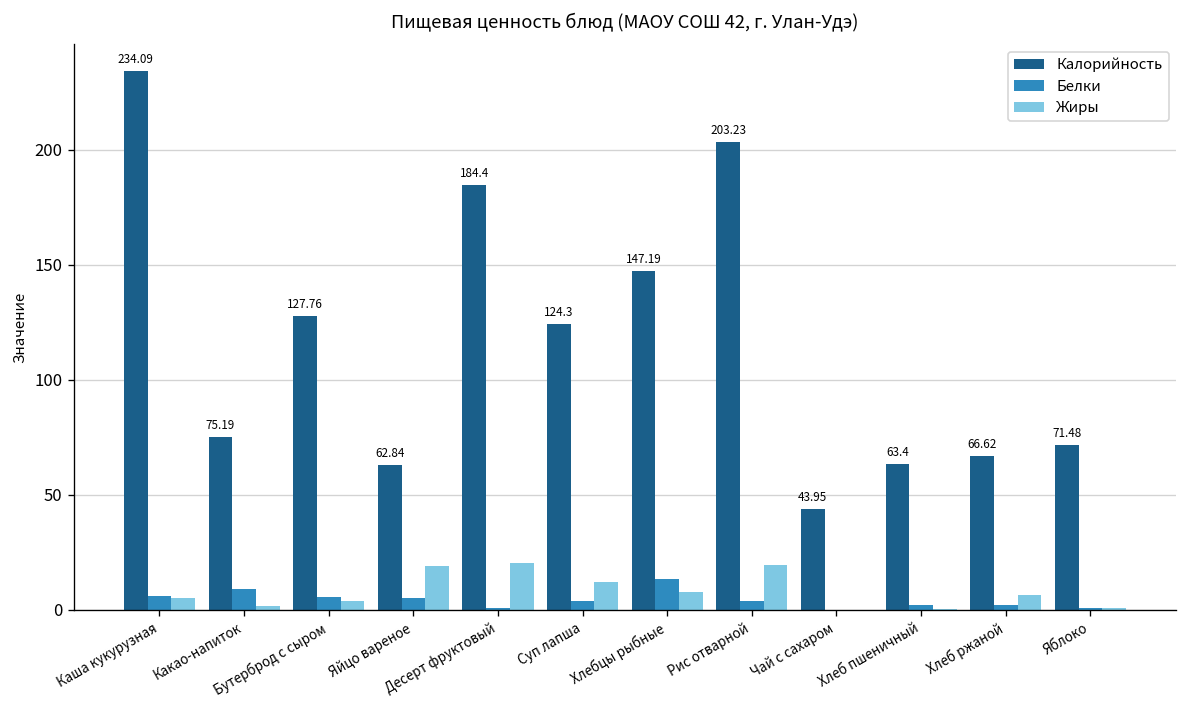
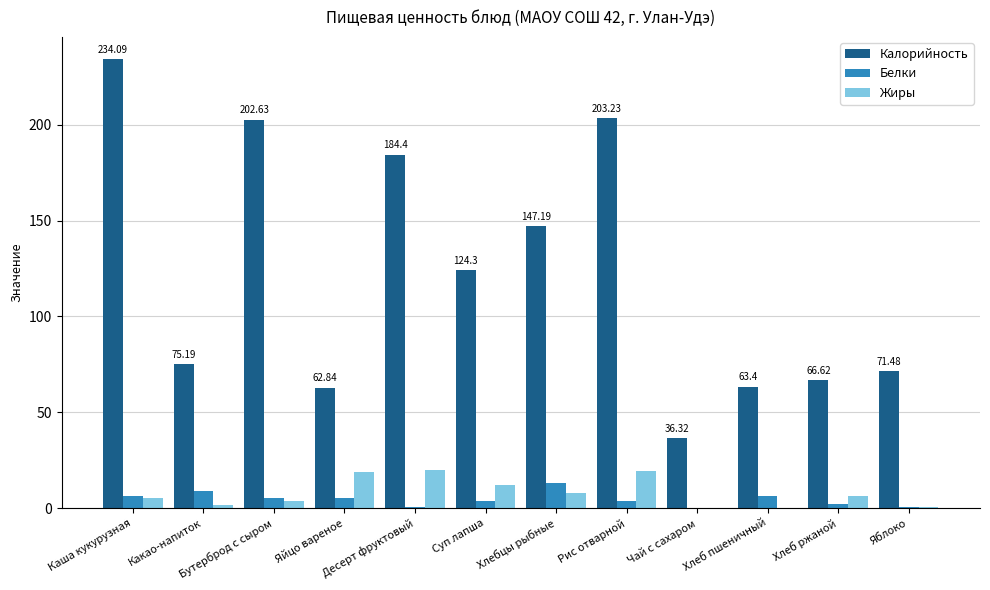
  {
    "Калорийность": {
      "Каша кукурузная": 234.09,
      "Какао-напиток": 75.19,
-     "Бутерброд с сыром": 127.76,
+     "Бутерброд с сыром": 202.63,
      "Яйцо вареное": 62.84,
      "Десерт фруктовый": 184.4,
      "Суп лапша": 124.3,
      "Хлебцы рыбные": 147.19,
      "Рис отварной": 203.23,
-     "Чай с сахаром": 43.95,
+     "Чай с сахаром": 36.32,
      "Хлеб пшеничный": 63.4,
      "Хлеб ржаной": 66.62,
      "Яблоко": 71.48
    },
    "Белки": {
      "Каша кукурузная": 6,
      "Какао-напиток": 9,
      "Бутерброд с сыром": 5,
      "Яйцо вареное": 5,
      "Суп лапша": 4,
      "Хлебцы рыбные": 13,
      "Рис отварной": 4,
      "Чай с сахаром": 0,
-     "Хлеб пшеничный": 2,
+     "Хлеб пшеничный": 6,
      "Хлеб ржаной": 2
    },
    "Жиры": {
      "Каша кукурузная": 5,
      "Какао-напиток": 2,
      "Бутерброд с сыром": 4,
      "Яйцо вареное": 19,
      "Десерт фруктовый": 20,
      "Суп лапша": 12,
      "Хлебцы рыбные": 8,
      "Рис отварной": 19,
      "Чай с сахаром": 0,
      "Хлеб ржаной": 7
    }
  }
